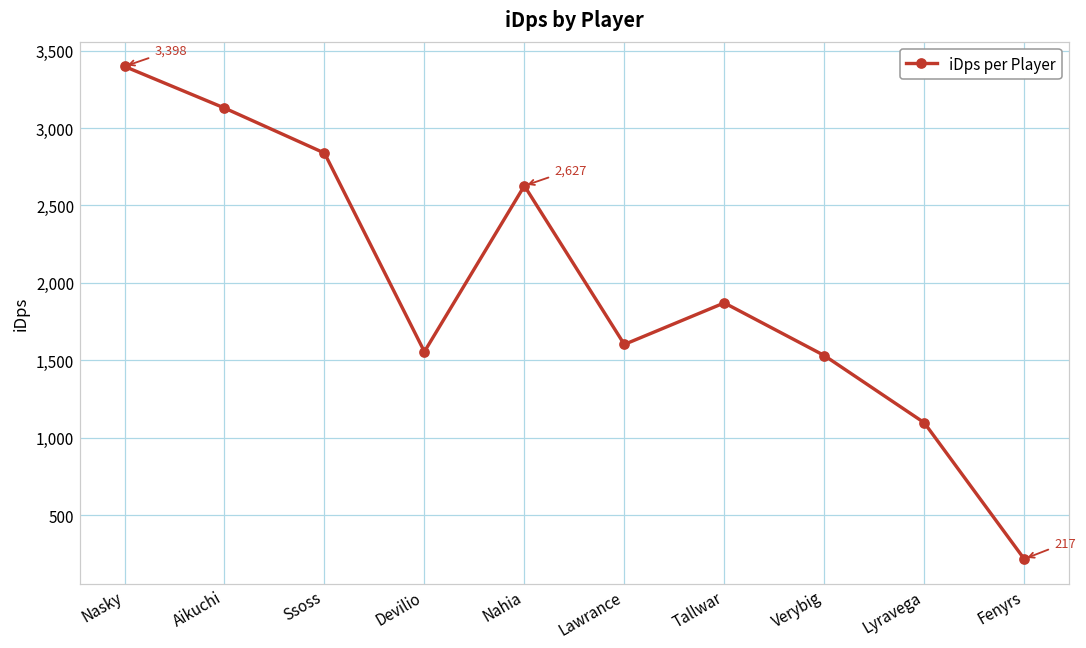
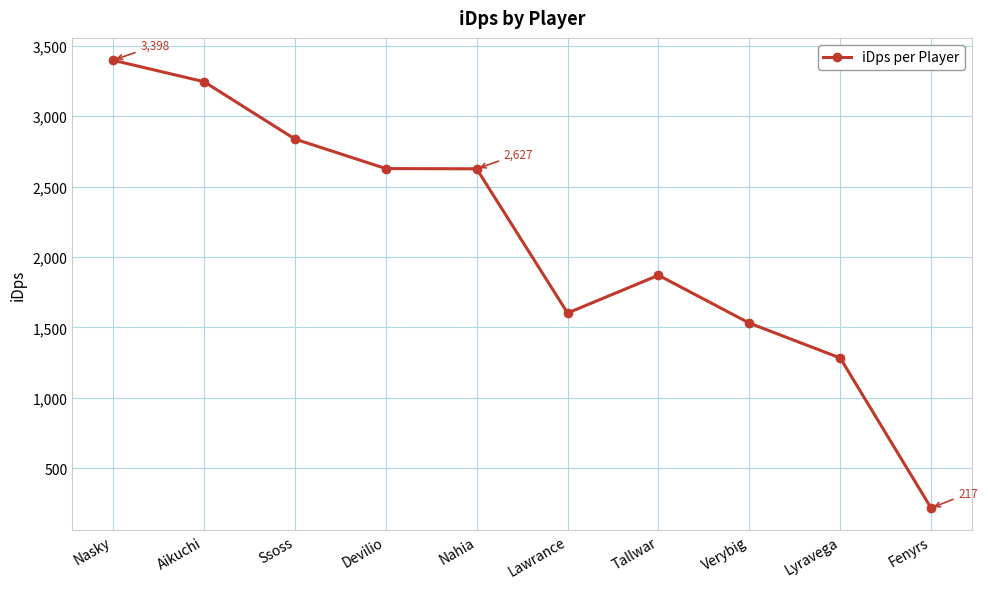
  {
-   "Aikuchi": "3,130",
+   "Aikuchi": "3,250",
    "Ssoss": "2,840",
-   "Devilio": "1,560",
+   "Devilio": "2,630",
    "Lawrance": "1,600",
    "Tallwar": "1,870",
    "Verybig": "1,530",
-   "Lyravega": "1,100"
+   "Lyravega": "1,280"
  }
